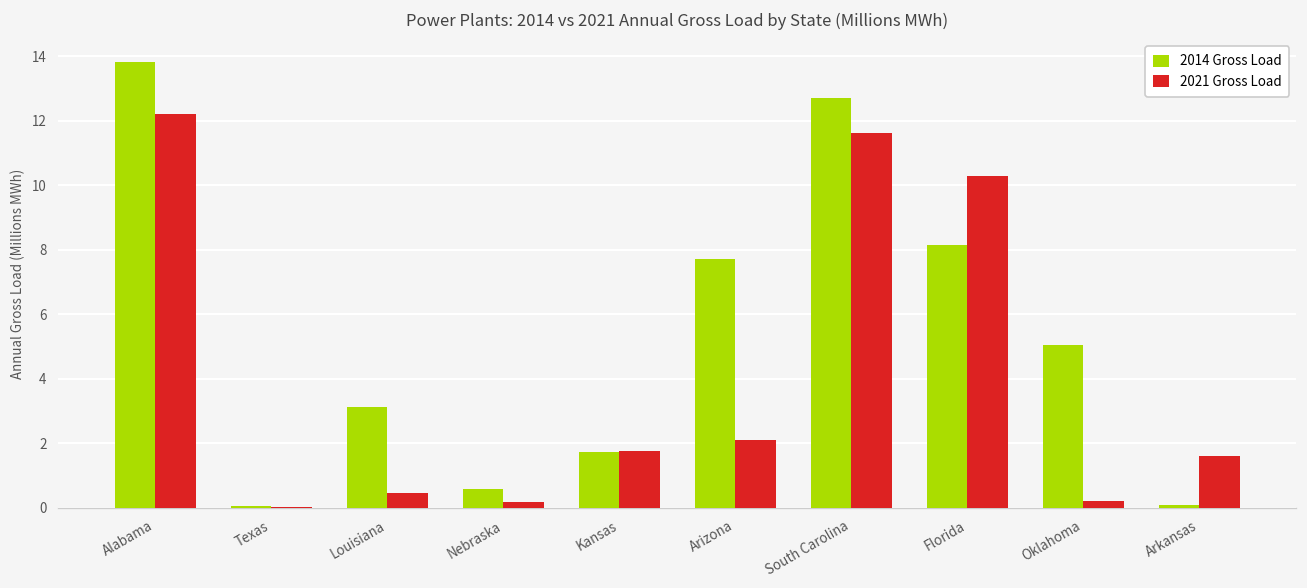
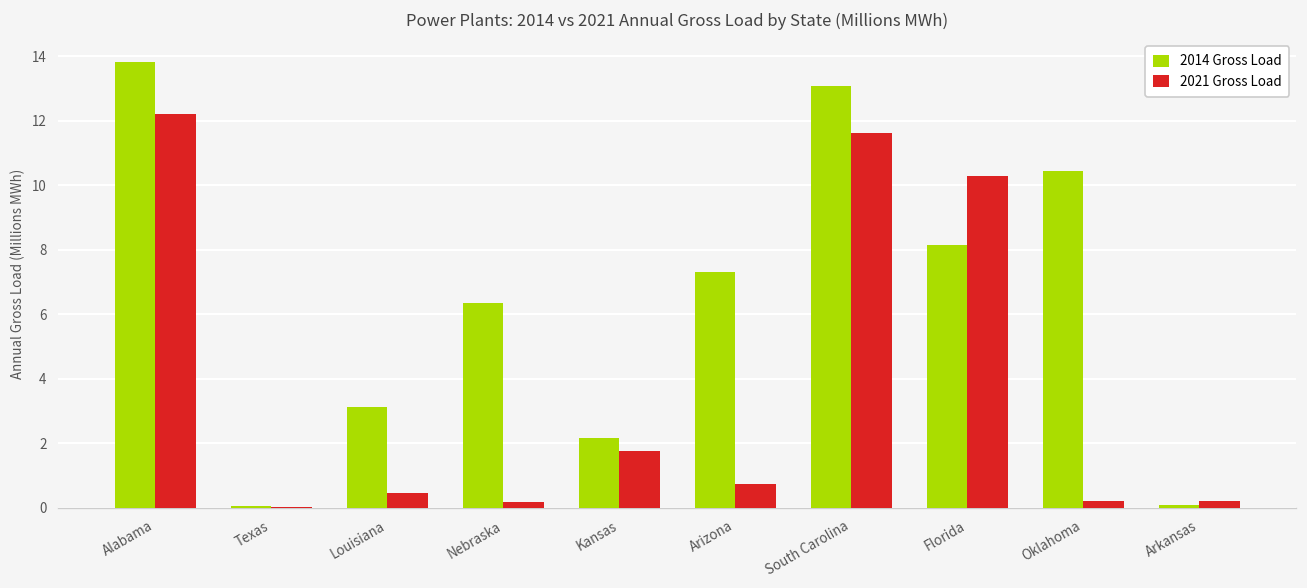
  {
    "2014 Gross Load": {
      "Alabama": 13.8,
      "Louisiana": 3.1,
-     "Nebraska": 0.6,
-     "Kansas": 1.7,
-     "Arizona": 7.7,
-     "South Carolina": 12.7,
+     "Nebraska": 6.3,
+     "Kansas": 2.2,
+     "Arizona": 7.3,
+     "South Carolina": 13.1,
      "Florida": 8.1,
-     "Oklahoma": 5.1,
+     "Oklahoma": 10.5,
      "Arkansas": 0.1
    },
    "2021 Gross Load": {
      "Alabama": 12.2,
      "Louisiana": 0.4,
      "Nebraska": 0.2,
      "Kansas": 1.8,
-     "Arizona": 2.1,
+     "Arizona": 0.7,
      "South Carolina": 11.6,
      "Florida": 10.3,
      "Oklahoma": 0.2,
-     "Arkansas": 1.6
+     "Arkansas": 0.2
    }
  }
